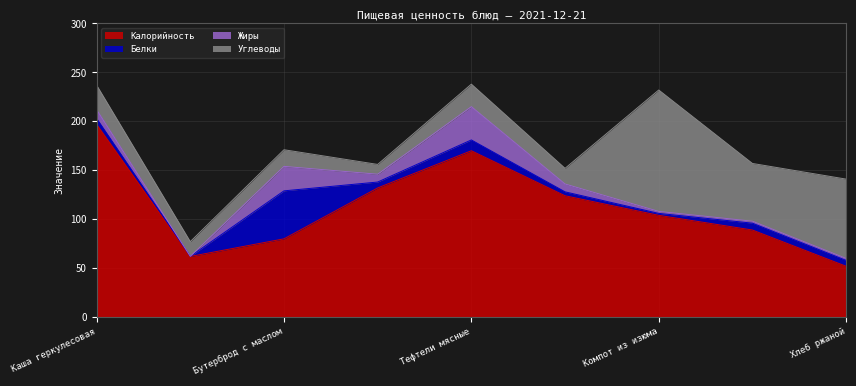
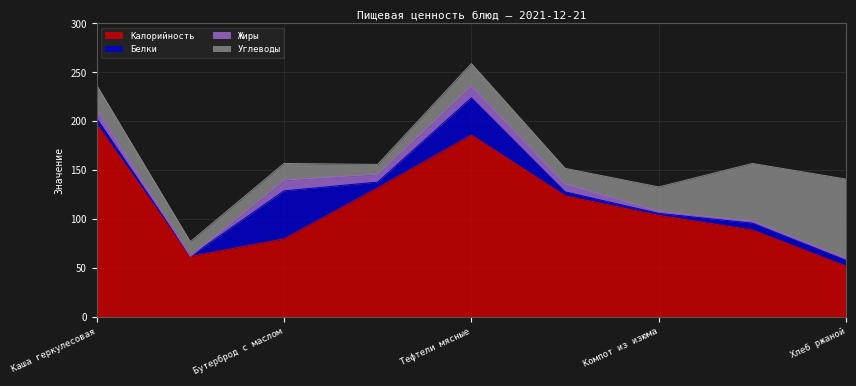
  {
    "Калорийность": {
      "Каша геркулесовая": 200,
      "Бутерброд с маслом": 80,
-     "Тефтели мясные": 170,
+     "Тефтели мясные": 190,
      "Хлеб ржаной": 50
    },
    "Белки": {
      "Каша геркулесовая": 10,
      "Бутерброд с маслом": 50,
-     "Тефтели мясные": 10
+     "Тефтели мясные": 40
    },
    "Жиры": {
      "Каша геркулесовая": 10,
-     "Бутерброд с маслом": 30,
-     "Тефтели мясные": 30
+     "Бутерброд с маслом": 10,
+     "Тефтели мясные": 10
    },
    "Углеводы": {
      "Каша геркулесовая": 30,
      "Бутерброд с маслом": 20,
      "Тефтели мясные": 20,
-     "Компот из изюма": 120,
+     "Компот из изюма": 30,
      "Хлеб ржаной": 80
    }
  }
